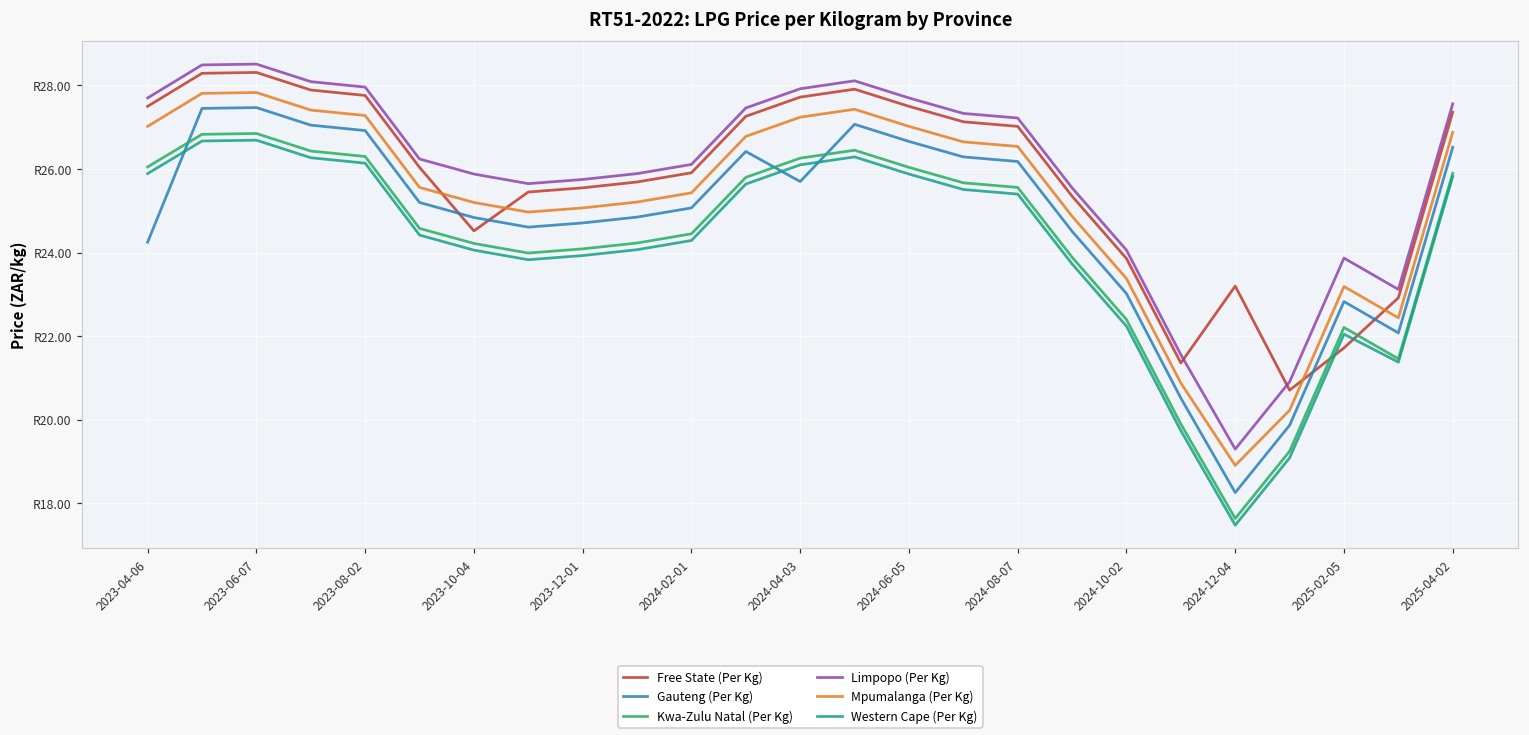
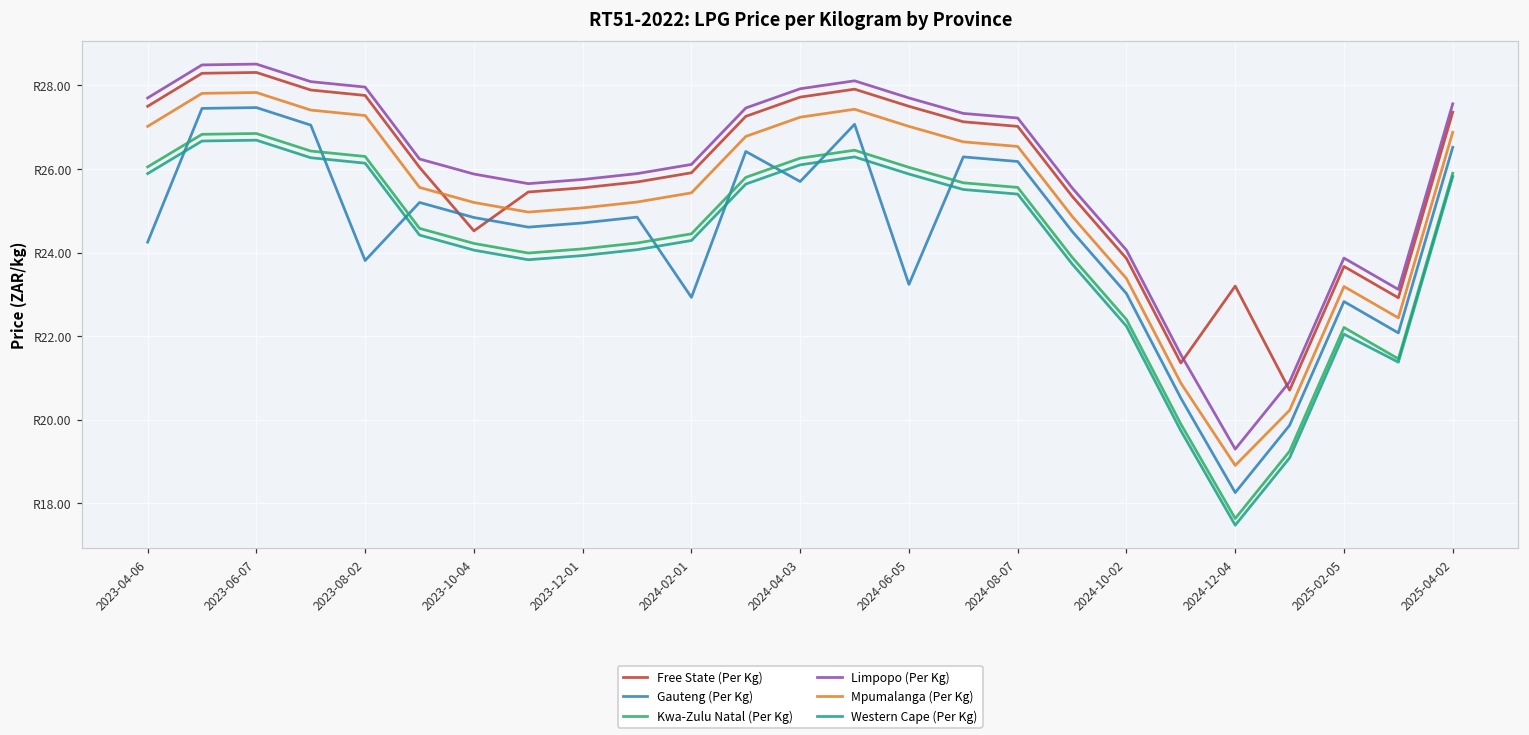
  {
    "Free State (Per Kg)": {
      "2023-04-06": "R27.5",
      "2023-06-07": "R28.3",
      "2023-08-02": "R27.8",
      "2023-10-04": "R24.5",
      "2023-12-01": "R25.6",
      "2024-02-01": "R25.9",
      "2024-04-03": "R27.7",
      "2024-06-05": "R27.5",
      "2024-08-07": "R27.0",
      "2024-10-02": "R23.9",
      "2024-12-04": "R23.2",
-     "2025-02-05": "R21.7",
+     "2025-02-05": "R23.7",
      "2025-04-02": "R27.4"
    },
    "Gauteng (Per Kg)": {
      "2023-04-06": "R24.3",
      "2023-06-07": "R27.5",
-     "2023-08-02": "R26.9",
+     "2023-08-02": "R23.8",
      "2023-10-04": "R24.8",
      "2023-12-01": "R24.7",
-     "2024-02-01": "R25.1",
+     "2024-02-01": "R22.9",
      "2024-04-03": "R25.7",
-     "2024-06-05": "R26.7",
+     "2024-06-05": "R23.2",
      "2024-08-07": "R26.2",
      "2024-10-02": "R23.0",
      "2024-12-04": "R18.3",
      "2025-02-05": "R22.8",
      "2025-04-02": "R26.5"
    },
    "Limpopo (Per Kg)": {
      "2023-04-06": "R27.7",
      "2023-06-07": "R28.5",
      "2023-08-02": "R28.0",
      "2023-10-04": "R25.9",
      "2023-12-01": "R25.8",
      "2024-02-01": "R26.1",
      "2024-04-03": "R27.9",
      "2024-06-05": "R27.7",
      "2024-08-07": "R27.2",
      "2024-10-02": "R24.1",
      "2024-12-04": "R19.3",
      "2025-02-05": "R23.9",
      "2025-04-02": "R27.6"
    },
    "Mpumalanga (Per Kg)": {
      "2023-04-06": "R27.0",
      "2023-06-07": "R27.8",
      "2023-08-02": "R27.3",
      "2023-10-04": "R25.2",
      "2023-12-01": "R25.1",
      "2024-02-01": "R25.4",
      "2024-04-03": "R27.2",
      "2024-06-05": "R27.0",
      "2024-08-07": "R26.5",
      "2024-10-02": "R23.4",
      "2024-12-04": "R18.9",
      "2025-02-05": "R23.2",
      "2025-04-02": "R26.9"
    }
  }
